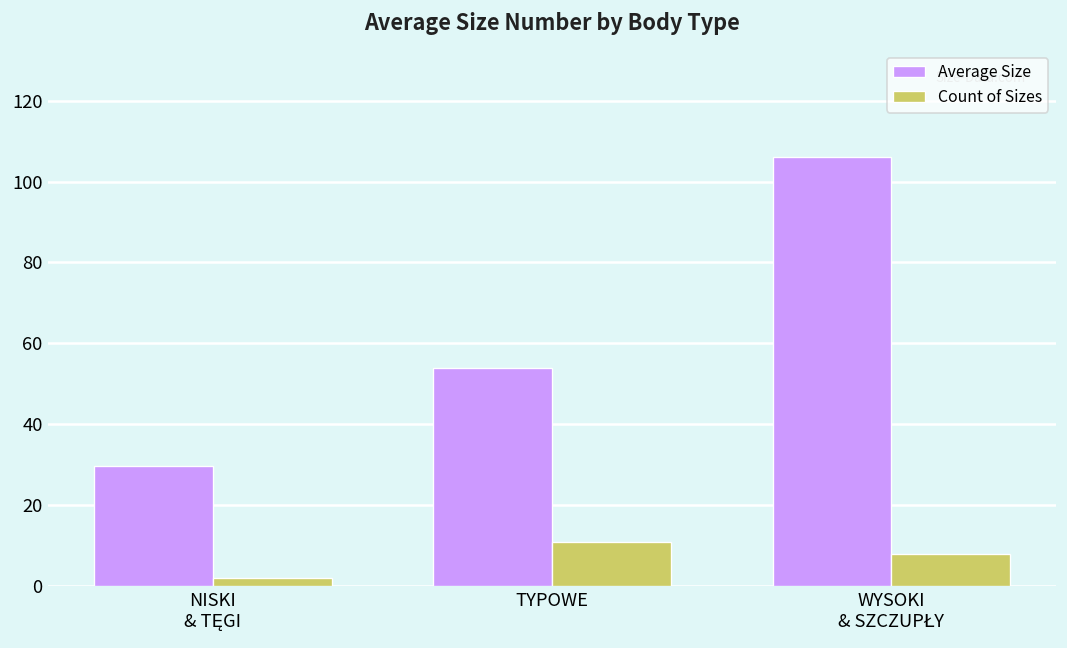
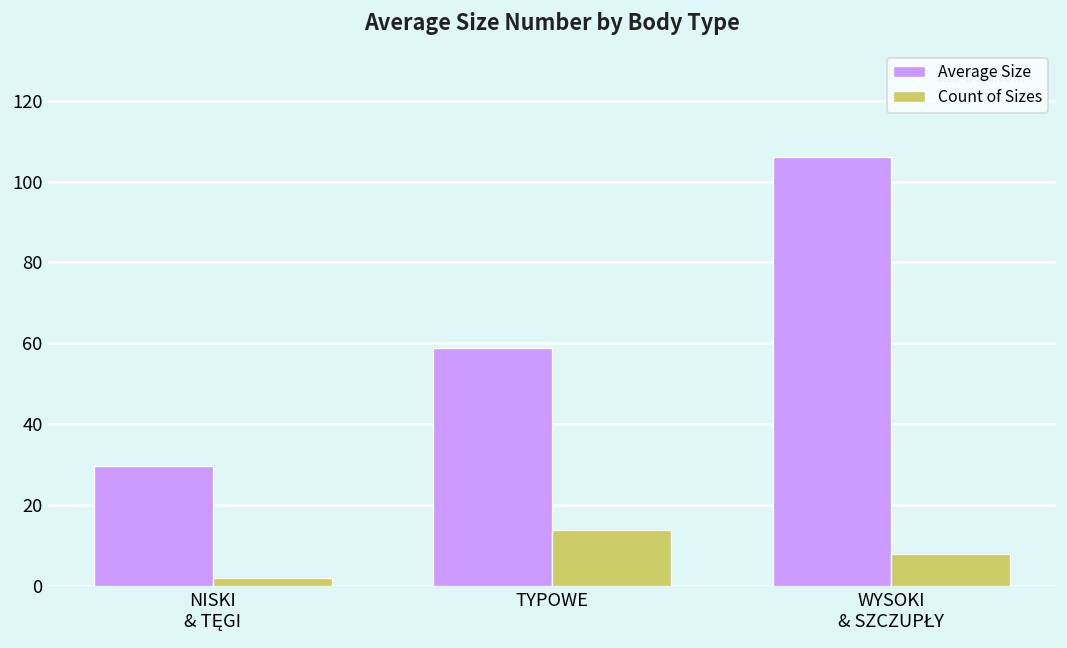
  {
    "Average Size": {
      "NISKI & TĘGI": 30,
-     "TYPOWE": 54,
+     "TYPOWE": 59,
      "WYSOKI & SZCZUPŁY": 106
    },
    "Count of Sizes": {
      "NISKI & TĘGI": 2,
-     "TYPOWE": 11,
+     "TYPOWE": 14,
      "WYSOKI & SZCZUPŁY": 8
    }
  }
